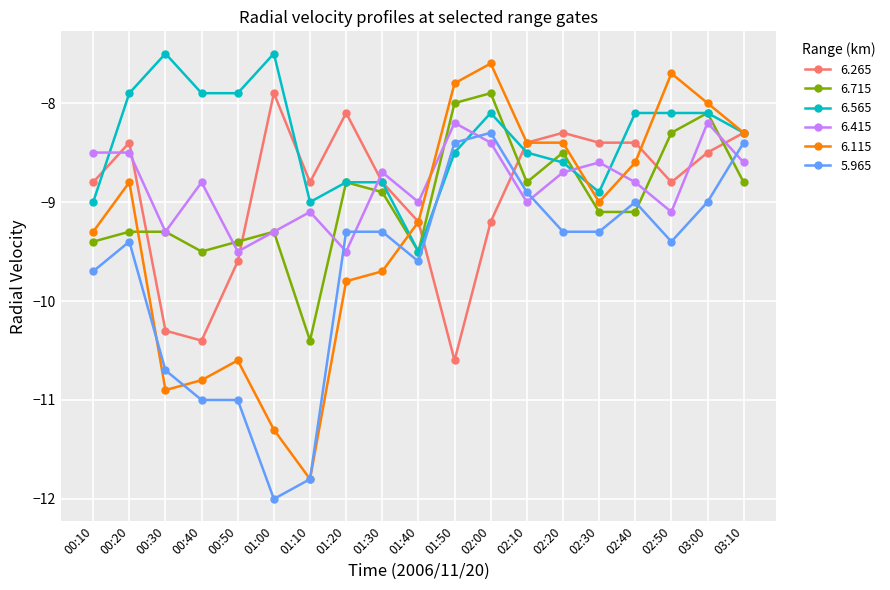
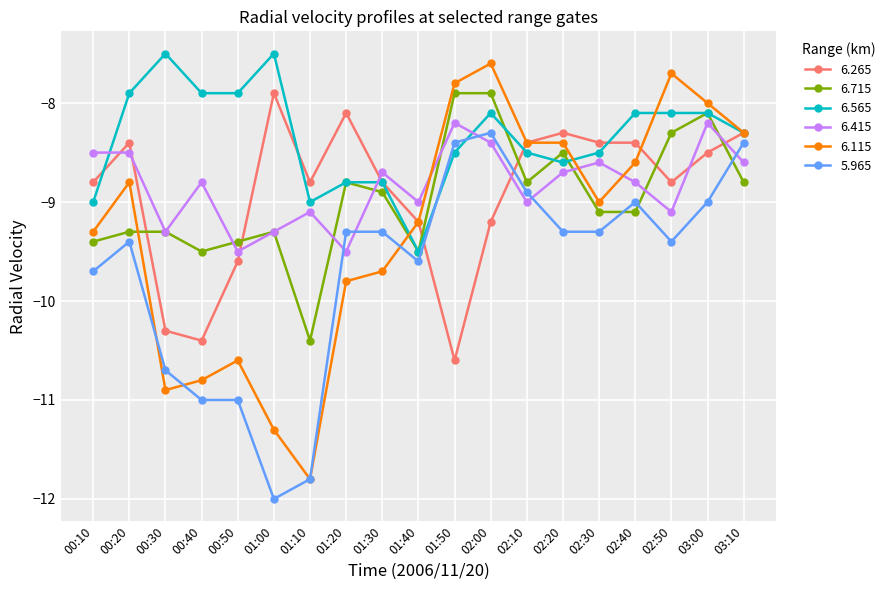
  {
    "6.265": {
      "00:10": -8.8,
      "00:20": -8.4,
      "00:30": -10.3,
      "00:40": -10.4,
      "00:50": -9.6,
      "01:00": -7.9,
      "01:10": -8.8,
      "01:20": -8.1,
      "01:50": -10.6,
      "02:00": -9.2,
      "02:20": -8.3,
      "02:30": -8.4,
      "02:40": -8.4,
      "02:50": -8.8,
      "03:00": -8.5
    },
    "6.715": {
      "00:10": -9.4,
      "00:20": -9.3,
      "00:40": -9.5,
      "00:50": -9.4,
      "01:10": -10.4,
      "01:30": -8.9,
-     "01:50": -8.0,
+     "01:50": -7.9,
      "02:00": -7.9,
      "02:10": -8.8,
      "02:20": -8.5,
      "02:30": -9.1,
      "02:40": -9.1,
      "02:50": -8.3,
      "03:10": -8.8
    },
    "6.565": {
      "00:10": -9.0,
      "00:20": -7.9,
      "00:30": -7.5,
      "00:40": -7.9,
      "00:50": -7.9,
      "01:00": -7.5,
      "01:10": -9.0,
      "01:50": -8.5,
      "02:00": -8.1,
      "02:10": -8.5,
      "02:20": -8.6,
-     "02:30": -8.9,
+     "02:30": -8.5,
      "02:40": -8.1,
      "02:50": -8.1
    },
    "6.415": {
      "00:10": -8.5,
      "00:20": -8.5,
      "00:40": -8.8,
      "00:50": -9.5,
      "01:10": -9.1,
      "01:20": -9.5,
      "01:30": -8.7,
      "01:40": -9.0,
      "01:50": -8.2,
      "02:00": -8.4,
      "02:10": -9.0,
      "02:20": -8.7,
      "02:30": -8.6,
      "02:40": -8.8,
      "02:50": -9.1,
      "03:00": -8.2,
      "03:10": -8.6
    },
    "6.115": {
      "00:10": -9.3,
      "00:20": -8.8,
      "00:30": -10.9,
      "00:40": -10.8,
      "00:50": -10.6,
      "01:00": -11.3,
      "01:20": -9.8,
      "01:30": -9.7,
      "01:50": -7.8,
      "02:00": -7.6,
      "02:20": -8.4,
      "02:30": -9.0,
      "02:40": -8.6,
      "02:50": -7.7,
      "03:00": -8.0
    },
    "5.965": {
      "00:10": -9.7,
      "00:20": -9.4,
      "00:30": -10.7,
      "00:40": -11.0,
      "00:50": -11.0,
      "01:00": -12.0,
      "01:20": -9.3,
      "01:30": -9.3,
      "01:40": -9.6,
      "01:50": -8.4,
      "02:00": -8.3,
      "02:10": -8.9,
      "02:20": -9.3,
      "02:30": -9.3,
      "02:40": -9.0,
      "02:50": -9.4,
      "03:00": -9.0,
      "03:10": -8.4
    }
  }
